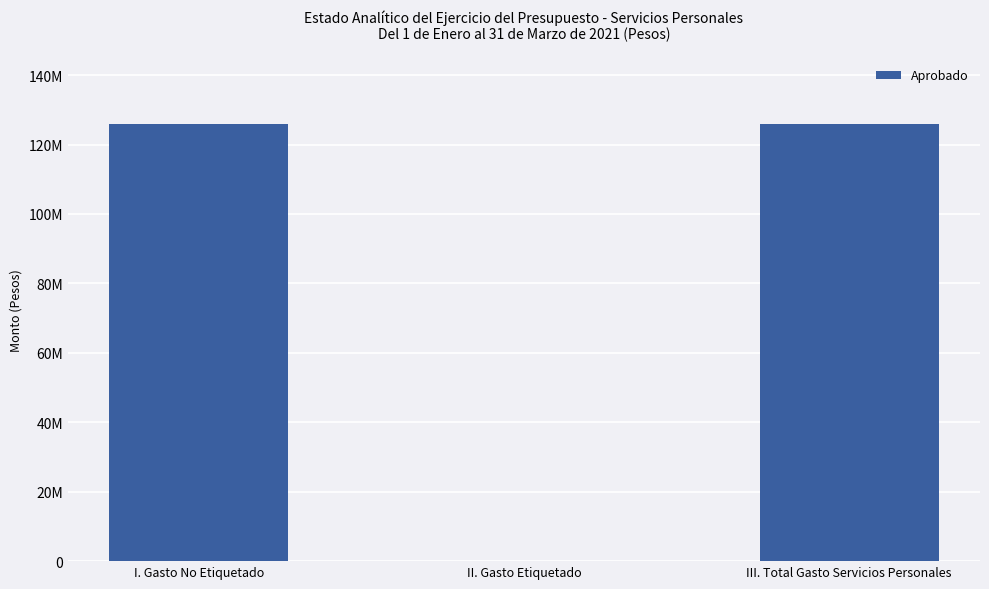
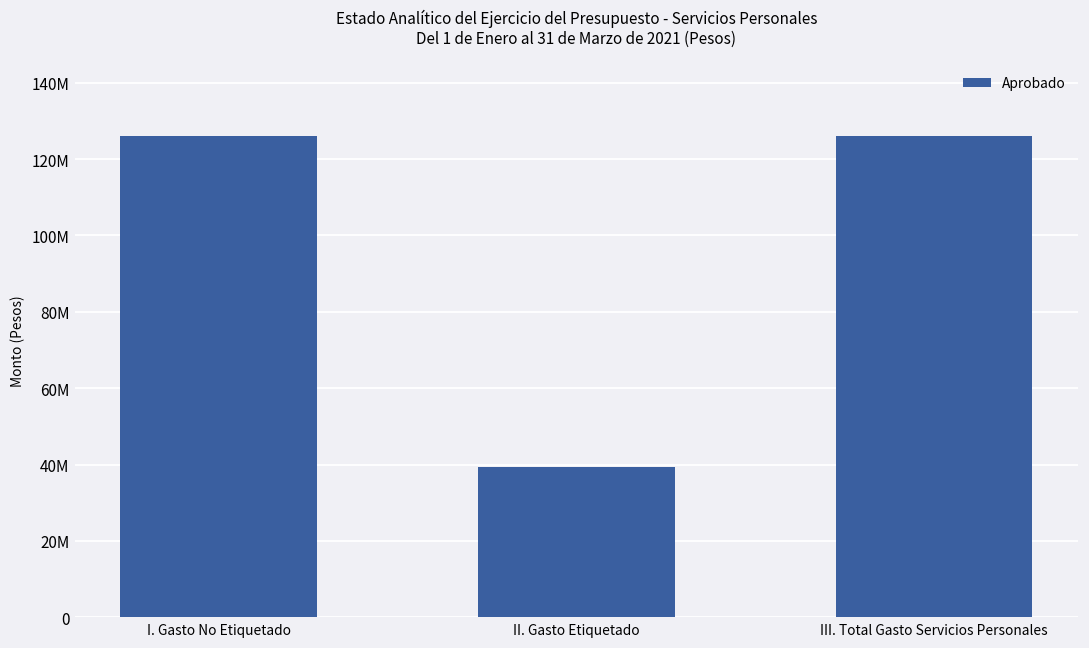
  {
    "I. Gasto No Etiquetado": 126000000,
-   "II. Gasto Etiquetado": 0,
+   "II. Gasto Etiquetado": 39000000,
    "III. Total Gasto Servicios Personales": 126000000
  }
